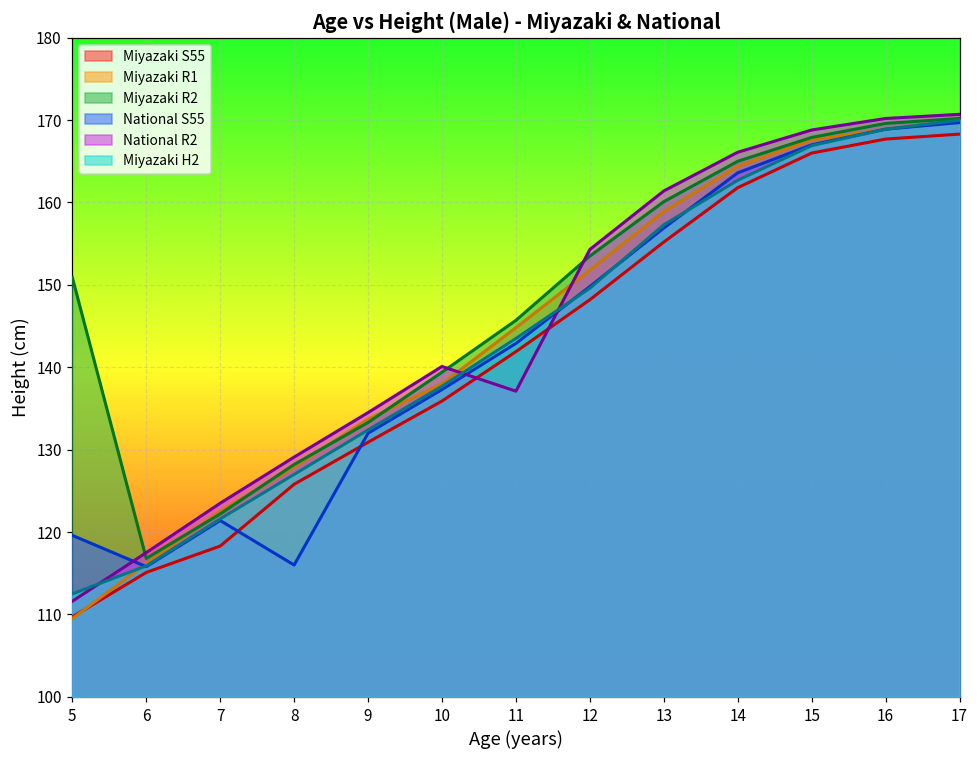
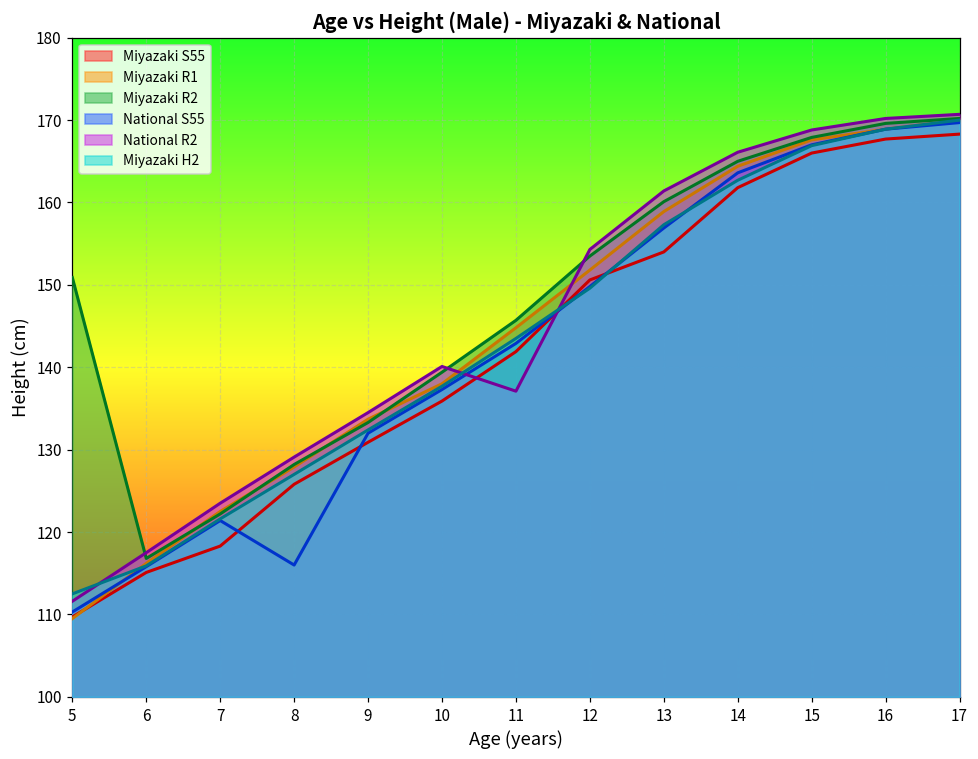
  {
    "Miyazaki S55": {
      "6": 115,
      "7": 118,
      "8": 126,
      "9": 131,
      "10": 136,
      "11": 142,
-     "12": 148,
-     "13": 155,
+     "12": 151,
+     "13": 154,
      "14": 162,
      "15": 166,
      "16": 168,
      "17": 168
    },
    "Miyazaki R1": {
      "9": 134,
      "11": 145,
      "12": 152,
      "13": 159,
      "14": 164
    },
    "Miyazaki R2": {
      "5": 151,
      "6": 117,
      "9": 133,
      "10": 139,
      "11": 146,
      "12": 154,
      "13": 160,
      "14": 165,
      "16": 170
    },
    "National S55": {
-     "5": 120,
+     "5": 110,
      "8": 116,
      "9": 132,
      "10": 137,
      "11": 143,
      "13": 157,
      "14": 164
    },
    "National R2": {
      "5": 112,
      "6": 118,
      "7": 124,
      "8": 129,
      "9": 135,
      "10": 140,
      "11": 137,
      "12": 154,
      "13": 161,
      "14": 166,
      "15": 169,
      "16": 170,
      "17": 171
    },
    "Miyazaki H2": {
      "5": 113,
      "8": 127,
      "9": 132,
      "11": 144,
      "13": 157,
      "14": 163
    }
  }
